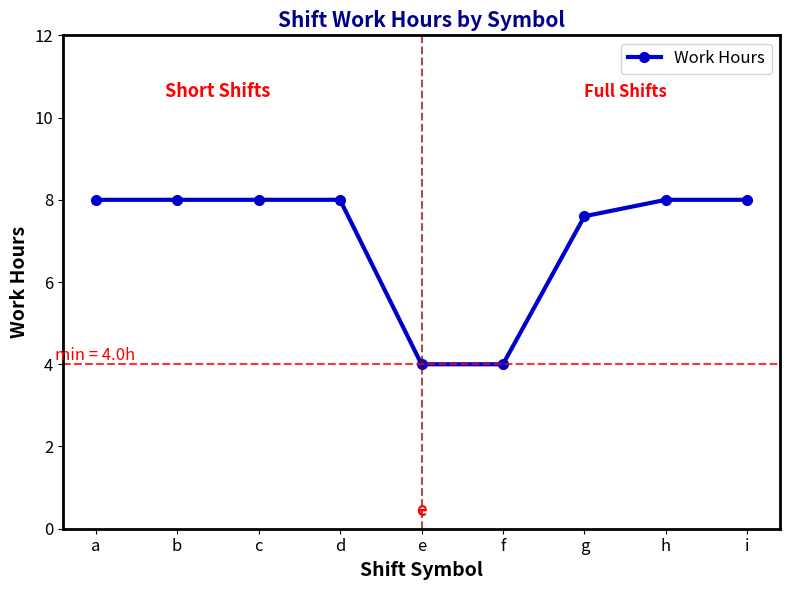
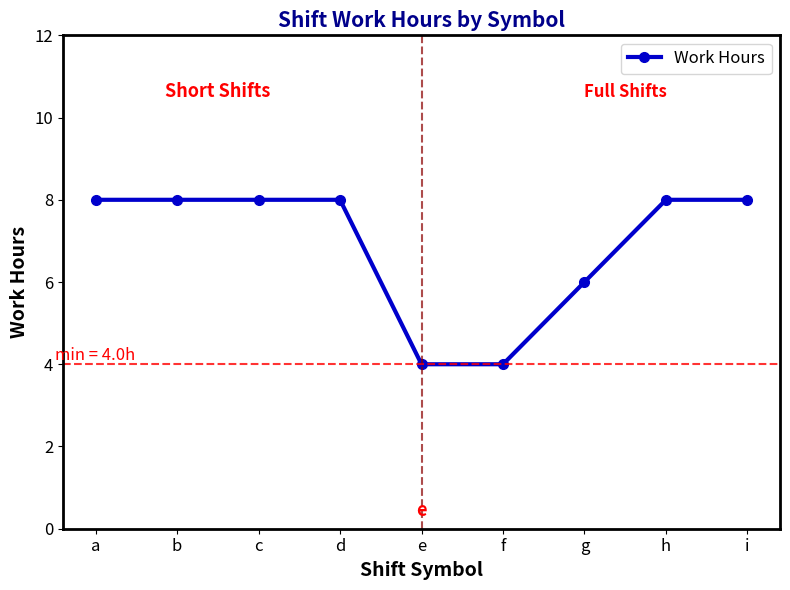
  {
    "a": 8.0,
    "b": 8.0,
    "c": 8.0,
    "d": 8.0,
    "e": 4.0,
    "f": 4.0,
-   "g": 7.6,
+   "g": 6.0,
    "h": 8.0,
    "i": 8.0
  }
